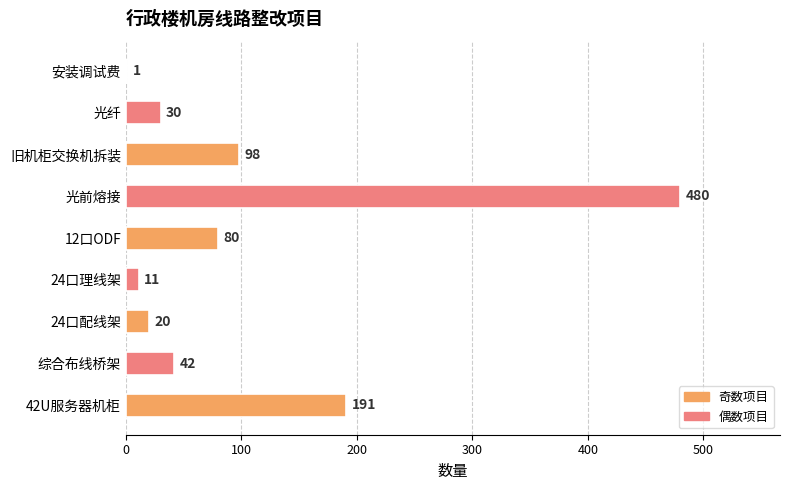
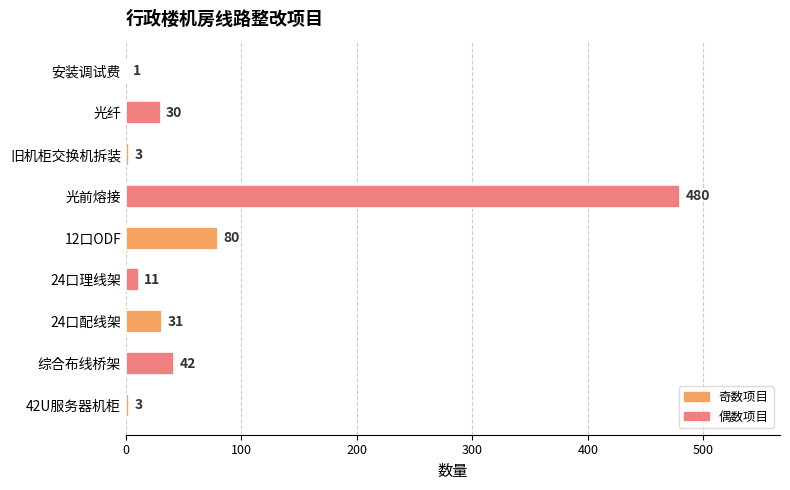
  {
    "安装调试费": 1,
    "光纤": 30,
-   "旧机柜交换机拆装": 98,
+   "旧机柜交换机拆装": 3,
    "光前熔接": 480,
    "12口ODF": 80,
    "24口理线架": 11,
-   "24口配线架": 20,
+   "24口配线架": 31,
    "综合布线桥架": 42,
-   "42U服务器机柜": 191
+   "42U服务器机柜": 3
  }
